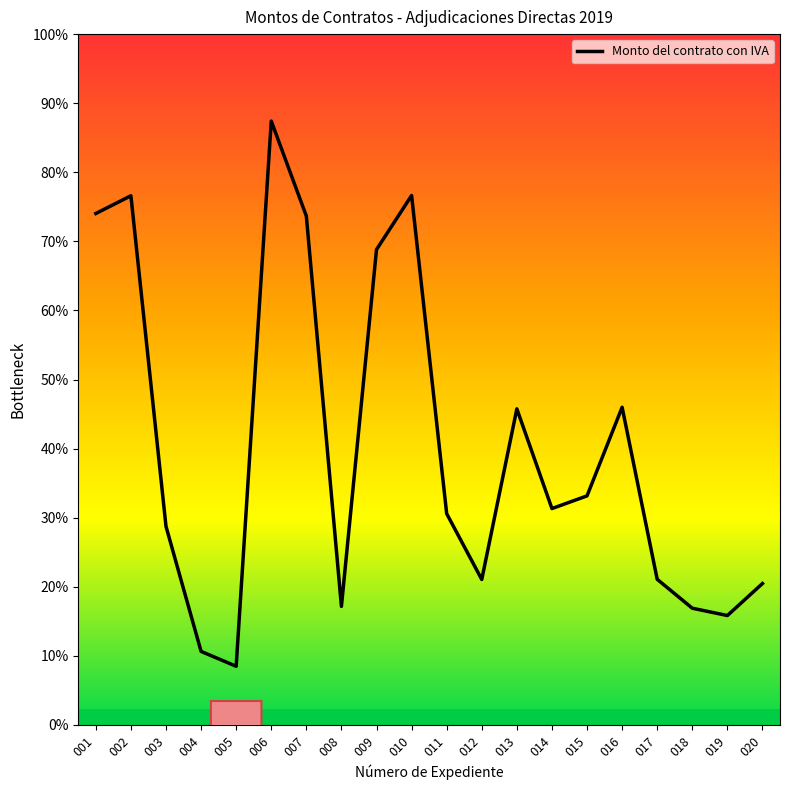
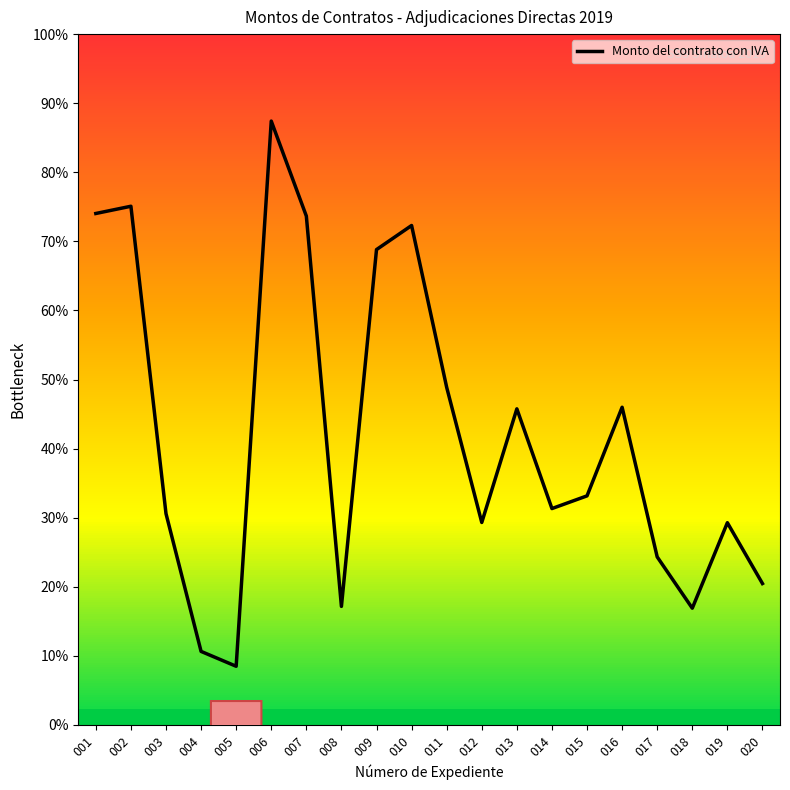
  {
    "001": "74%",
-   "002": "77%",
-   "003": "29%",
+   "002": "75%",
+   "003": "31%",
    "004": "11%",
    "005": "8%",
    "006": "87%",
    "007": "74%",
    "008": "17%",
    "009": "69%",
-   "010": "77%",
-   "011": "31%",
-   "012": "21%",
+   "010": "72%",
+   "011": "49%",
+   "012": "29%",
    "013": "46%",
    "014": "31%",
    "015": "33%",
    "016": "46%",
-   "017": "21%",
+   "017": "24%",
    "018": "17%",
-   "019": "16%",
+   "019": "29%",
    "020": "20%"
  }
